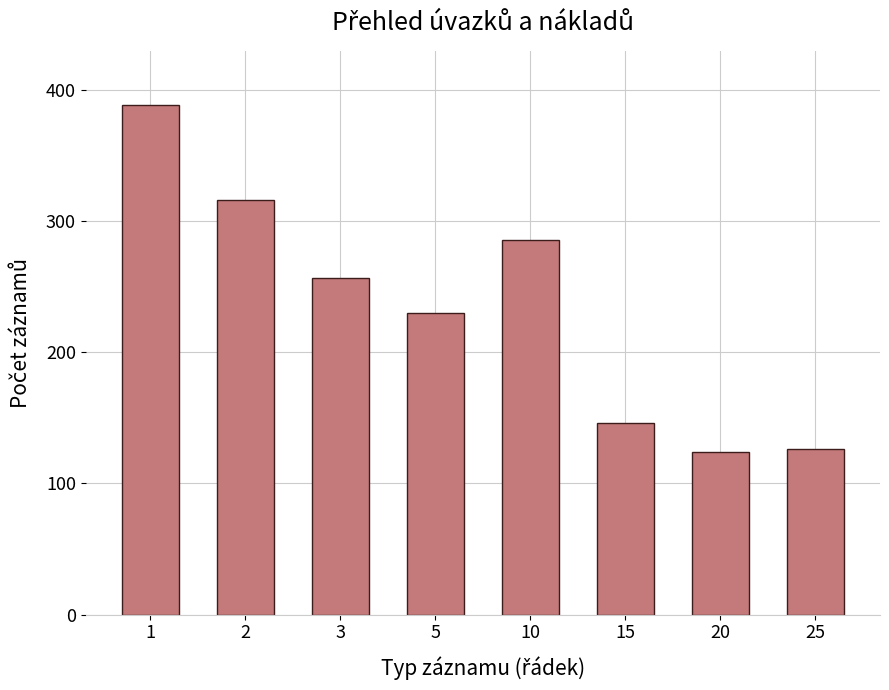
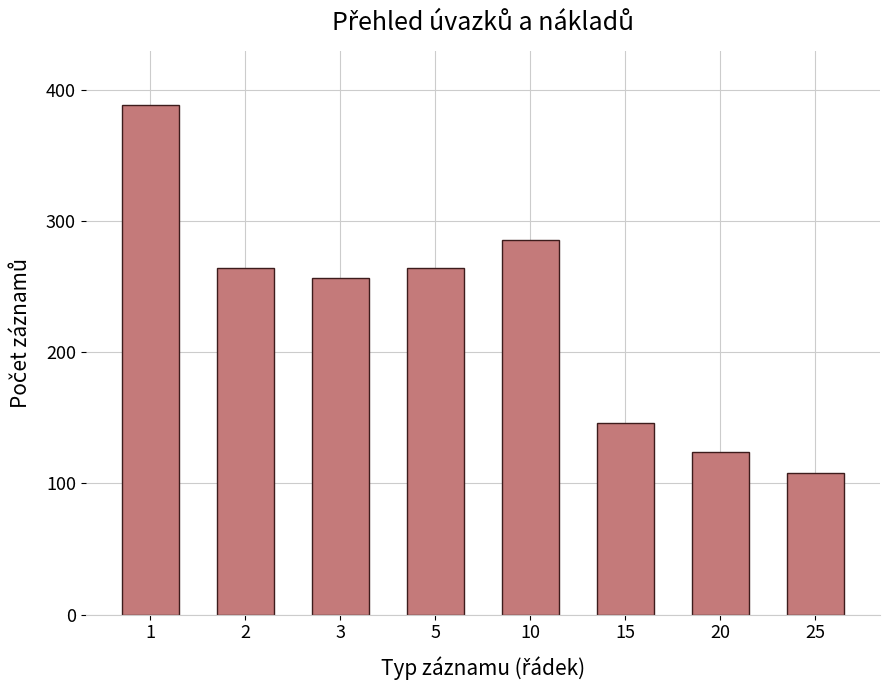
  {
    "1": 389,
-   "2": 316,
+   "2": 264,
    "3": 257,
-   "5": 230,
+   "5": 264,
    "10": 286,
    "15": 146,
    "20": 124,
-   "25": 126
+   "25": 108
  }
